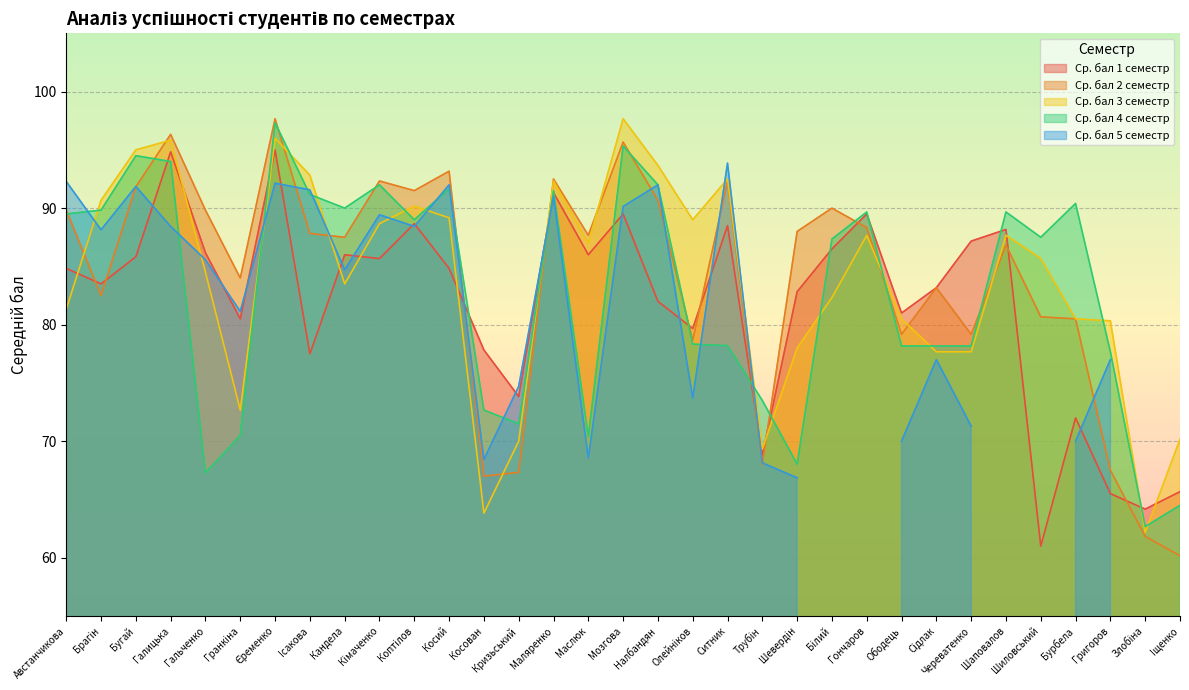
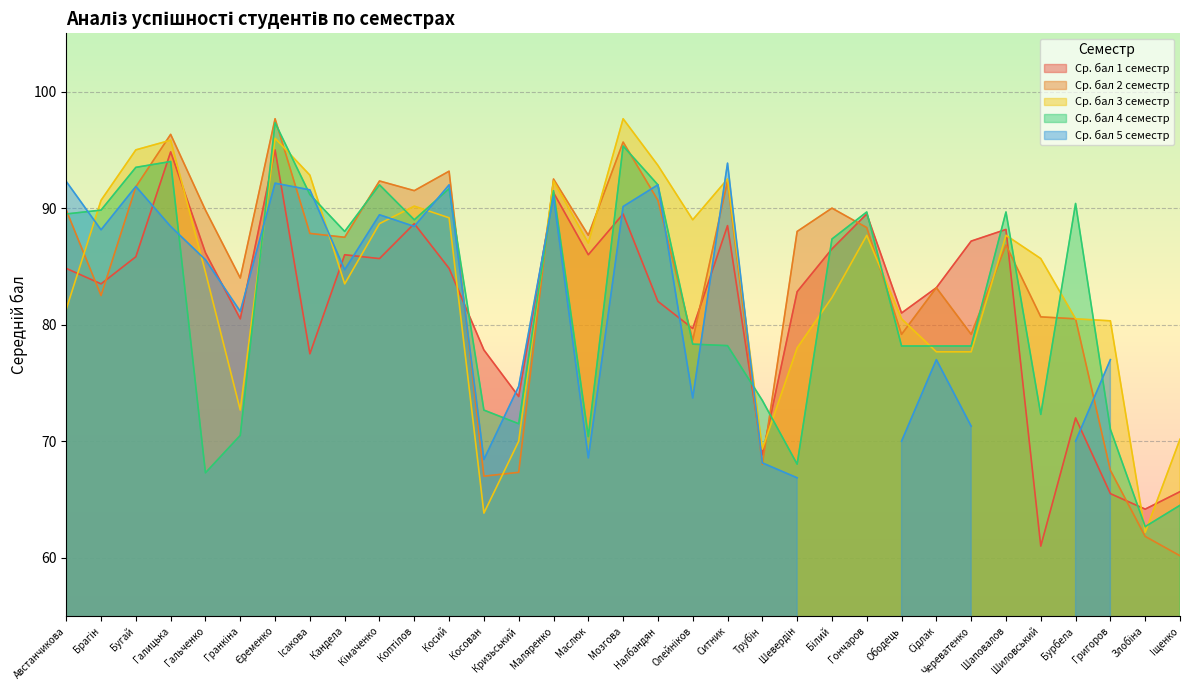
  {
    "Ср. бал 4 семестр": {
      "Австанчикова": 89.5,
      "Брагін": 89.8,
-     "Бугай": 94.5,
+     "Бугай": 93.5,
      "Галицька": 94.0,
      "Гальченко": 67.3,
      "Гранкіна": 70.5,
      "Єременко": 97.3,
      "Ісакова": 91.2,
-     "Кандела": 90,
+     "Кандела": 88,
      "Кімаченко": 92.0,
      "Коптілов": 89.0,
      "Косий": 91.7,
      "Косован": 72.7,
      "Кризьський": 71.5,
      "Маслюк": 70.4,
      "Мозгова": 95.3,
      "Олейніков": 78.3,
      "Ситник": 78.2,
      "Трубін": 73.5,
      "Шевердін": 68.0,
      "Білий": 87.4,
      "Ободець": 78.2,
      "Сідлак": 78.2,
      "Череватенко": 78.2,
      "Шаповалов": 89.7,
-     "Шиловський": 87.5,
+     "Шиловський": 72.3,
      "Бурбела": 90.4,
-     "Григоров": 77.7,
+     "Григоров": 71.0,
      "Злобіна": 62.7,
      "Іщенко": 64.5
    }
  }
